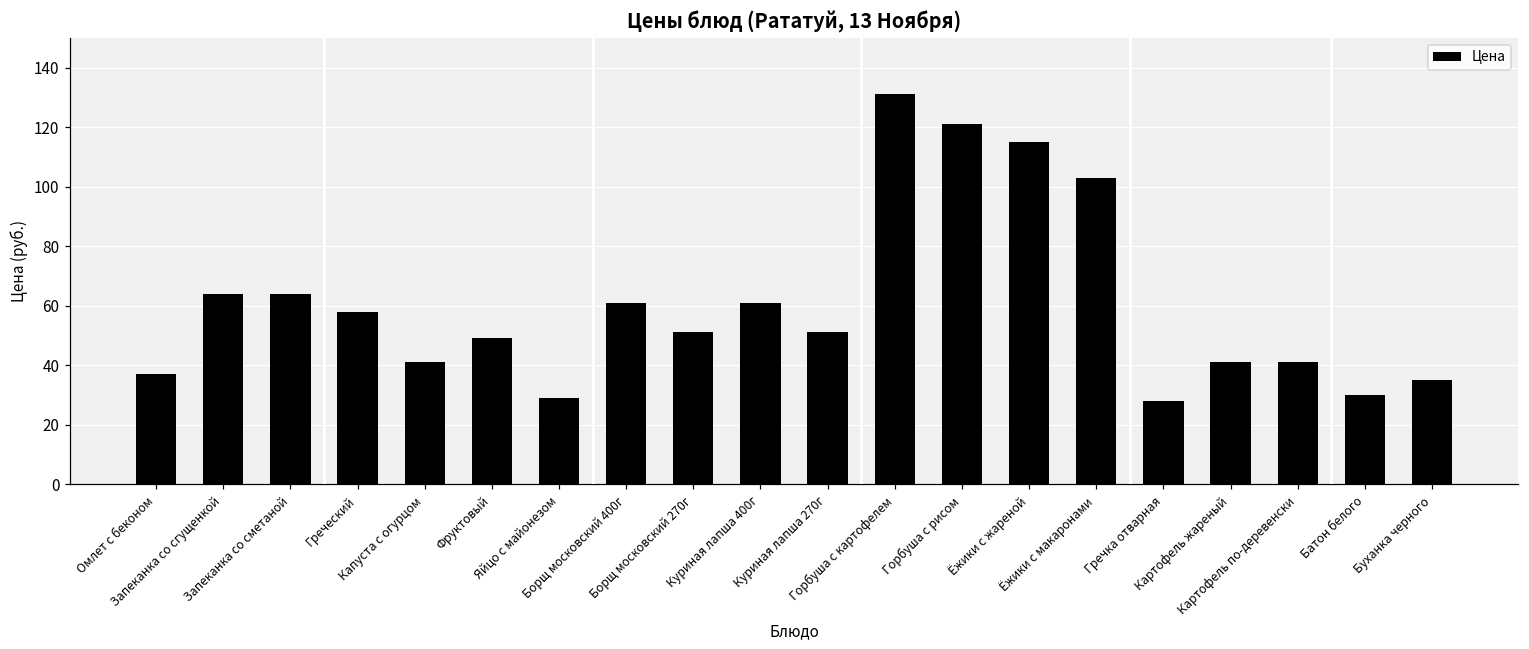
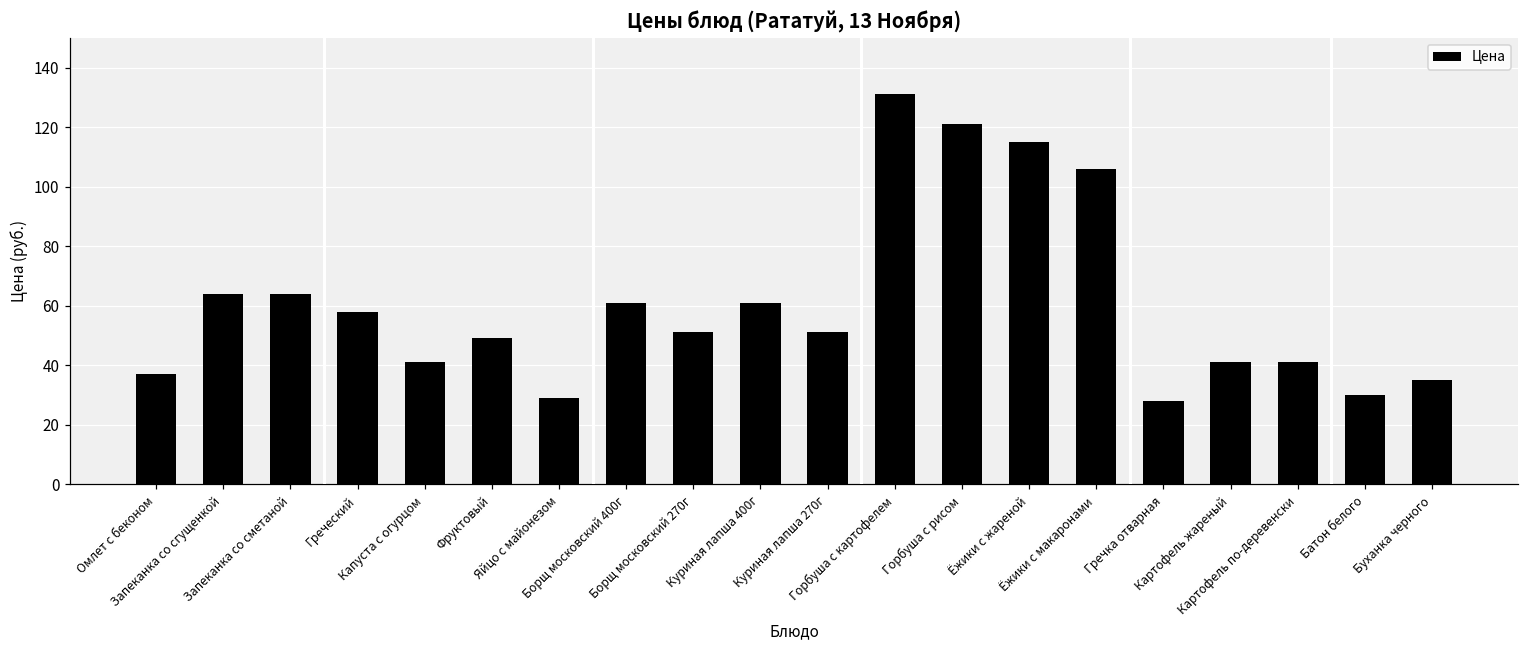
  {
    "Омлет с беконом": 37,
    "Запеканка со сгущенкой": 64,
    "Запеканка со сметаной": 64,
    "Греческий": 58,
    "Капуста с огурцом": 41,
    "Фруктовый": 49,
    "Яйцо с майонезом": 29,
    "Борщ московский 400г": 61,
    "Борщ московский 270г": 51,
    "Куриная лапша 400г": 61,
    "Куриная лапша 270г": 51,
    "Горбуша с картофелем": 131,
    "Горбуша с рисом": 121,
    "Ёжики с жареной": 115,
-   "Ёжики с макаронами": 103,
+   "Ёжики с макаронами": 106,
    "Гречка отварная": 28,
    "Картофель жареный": 41,
    "Картофель по-деревенски": 41,
    "Батон белого": 30,
    "Буханка черного": 35
  }
